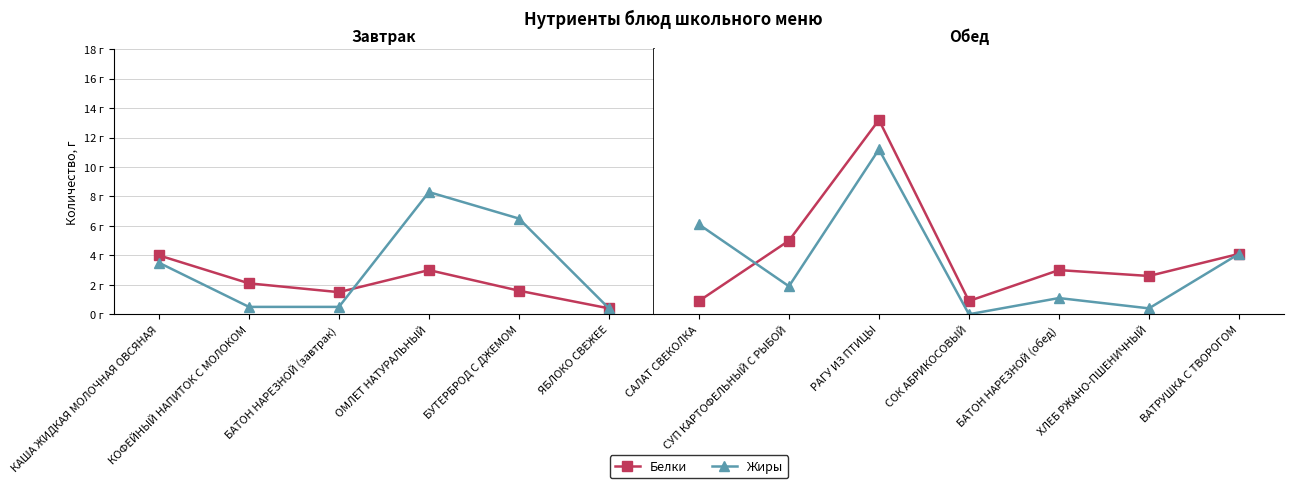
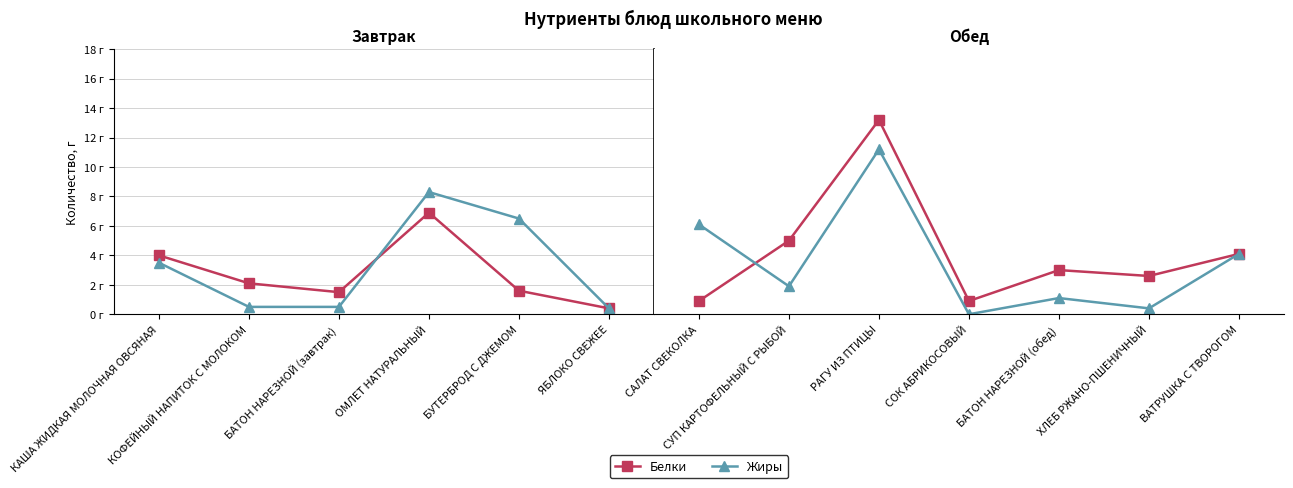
  {
    "Завтрак": {
      "Белки": {
        "КАША ЖИДКАЯ МОЛОЧНАЯ ОВСЯНАЯ": "4.0 г",
        "КОФЕЙНЫЙ НАПИТОК С МОЛОКОМ": "2.1 г",
        "БАТОН НАРЕЗНОЙ (завтрак)": "1.5 г",
-       "ОМЛЕТ НАТУРАЛЬНЫЙ": "3.0 г",
+       "ОМЛЕТ НАТУРАЛЬНЫЙ": "6.9 г",
        "БУТЕРБРОД С ДЖЕМОМ": "1.6 г"
      },
      "Жиры": {
        "КАША ЖИДКАЯ МОЛОЧНАЯ ОВСЯНАЯ": "3.5 г",
        "КОФЕЙНЫЙ НАПИТОК С МОЛОКОМ": "0.5 г",
        "БАТОН НАРЕЗНОЙ (завтрак)": "0.5 г",
        "ОМЛЕТ НАТУРАЛЬНЫЙ": "8.3 г",
        "БУТЕРБРОД С ДЖЕМОМ": "6.5 г"
      }
    }
  }
